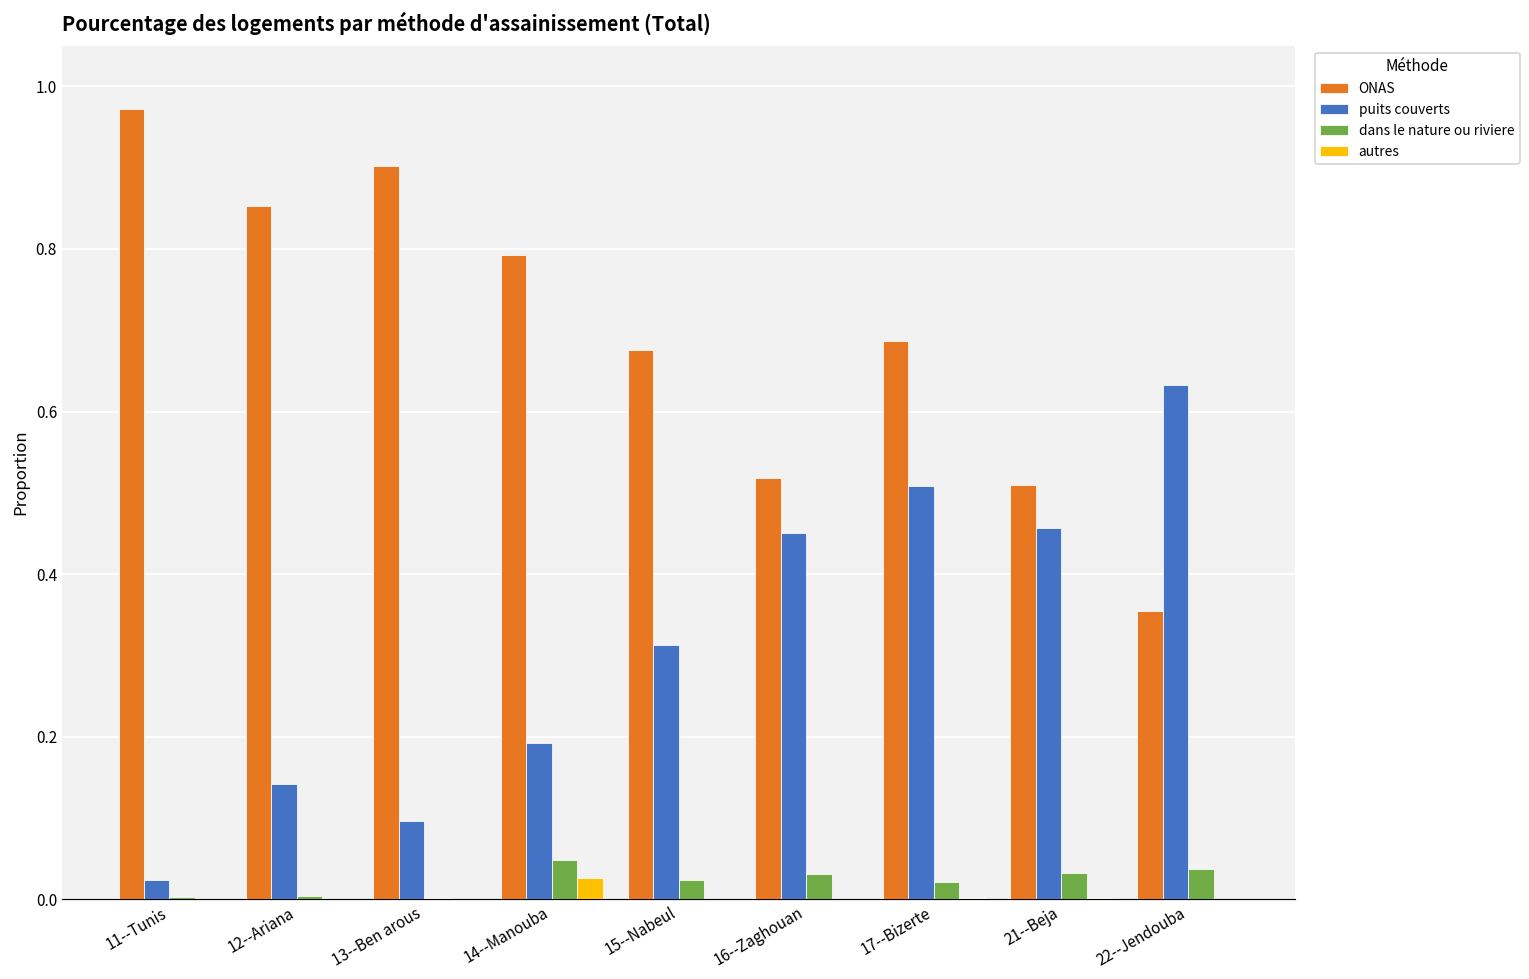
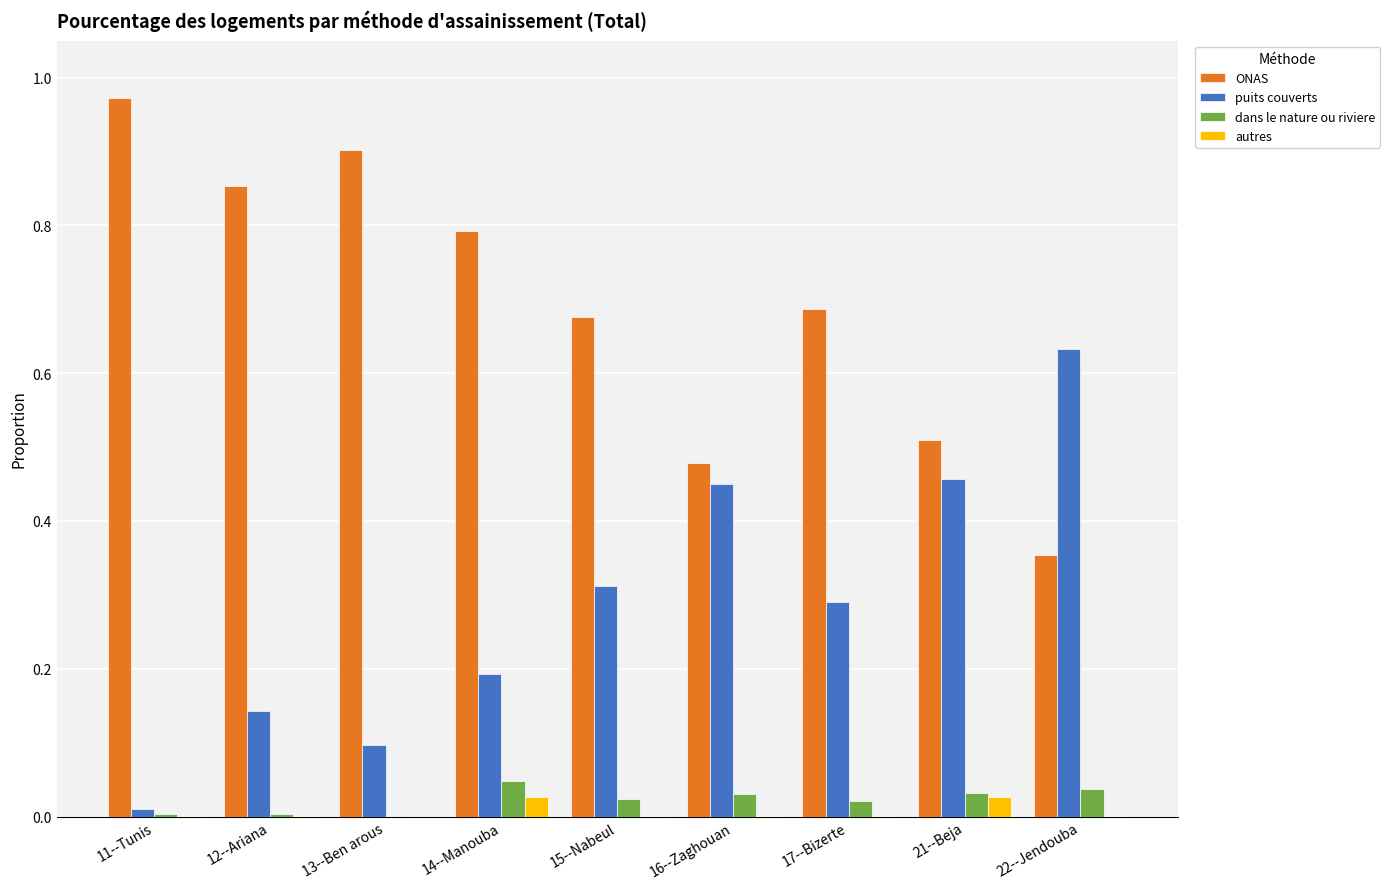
  {
    "ONAS": {
      "11--Tunis": 0.97,
      "12--Ariana": 0.85,
      "13--Ben arous": 0.90,
      "14--Manouba": 0.79,
      "15--Nabeul": 0.68,
-     "16--Zaghouan": 0.52,
+     "16--Zaghouan": 0.48,
      "17--Bizerte": 0.69,
      "21--Beja": 0.51,
      "22--Jendouba": 0.35
    },
    "puits couverts": {
-     "11--Tunis": 0.02,
+     "11--Tunis": 0.01,
      "12--Ariana": 0.14,
      "13--Ben arous": 0.10,
      "14--Manouba": 0.19,
      "15--Nabeul": 0.31,
      "16--Zaghouan": 0.45,
-     "17--Bizerte": 0.51,
+     "17--Bizerte": 0.29,
      "21--Beja": 0.46,
      "22--Jendouba": 0.63
    },
    "dans le nature ou riviere": {
      "12--Ariana": 0.00,
      "14--Manouba": 0.05,
      "15--Nabeul": 0.02,
      "16--Zaghouan": 0.03,
      "17--Bizerte": 0.02,
      "21--Beja": 0.03,
      "22--Jendouba": 0.04
    },
    "autres": {
      "14--Manouba": 0.03,
-     "21--Beja": 0.00
+     "21--Beja": 0.03
    }
  }
